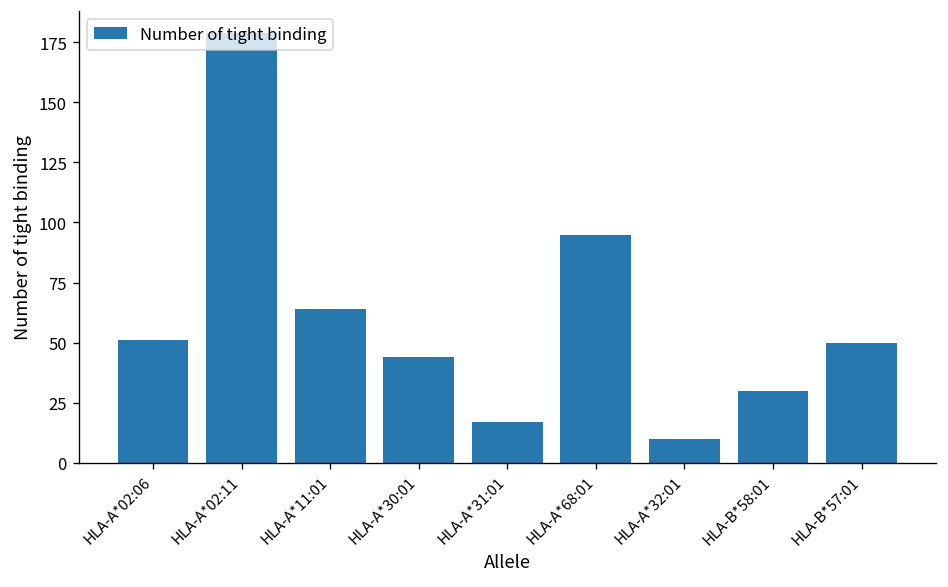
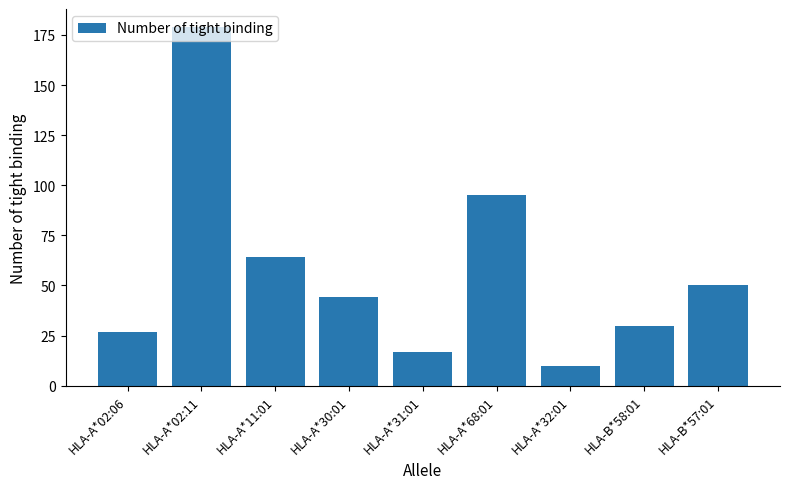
  {
-   "HLA-A*02:06": 51,
+   "HLA-A*02:06": 27,
    "HLA-A*11:01": 64,
    "HLA-A*30:01": 44,
    "HLA-A*31:01": 17,
    "HLA-A*68:01": 95,
    "HLA-A*32:01": 10,
    "HLA-B*58:01": 30,
    "HLA-B*57:01": 50
  }
